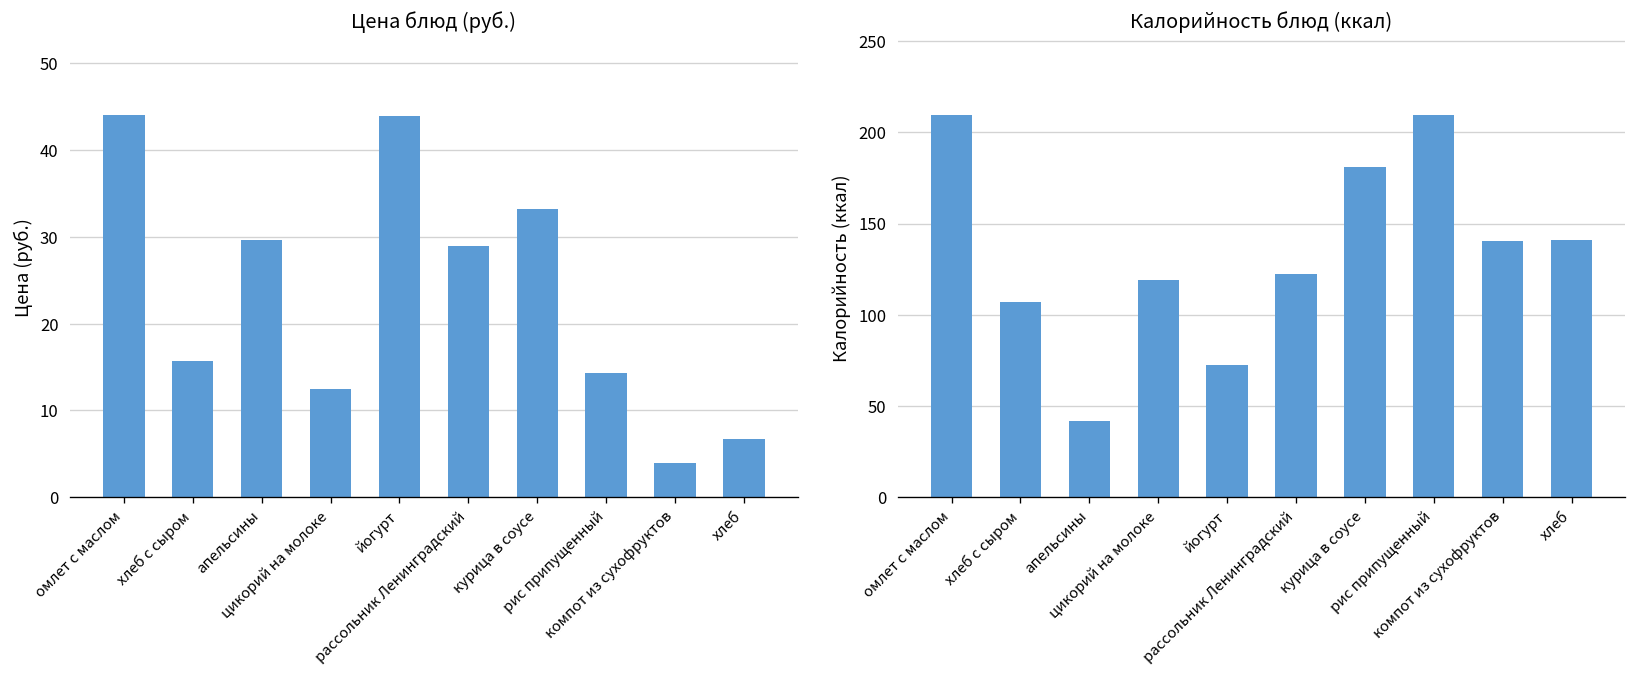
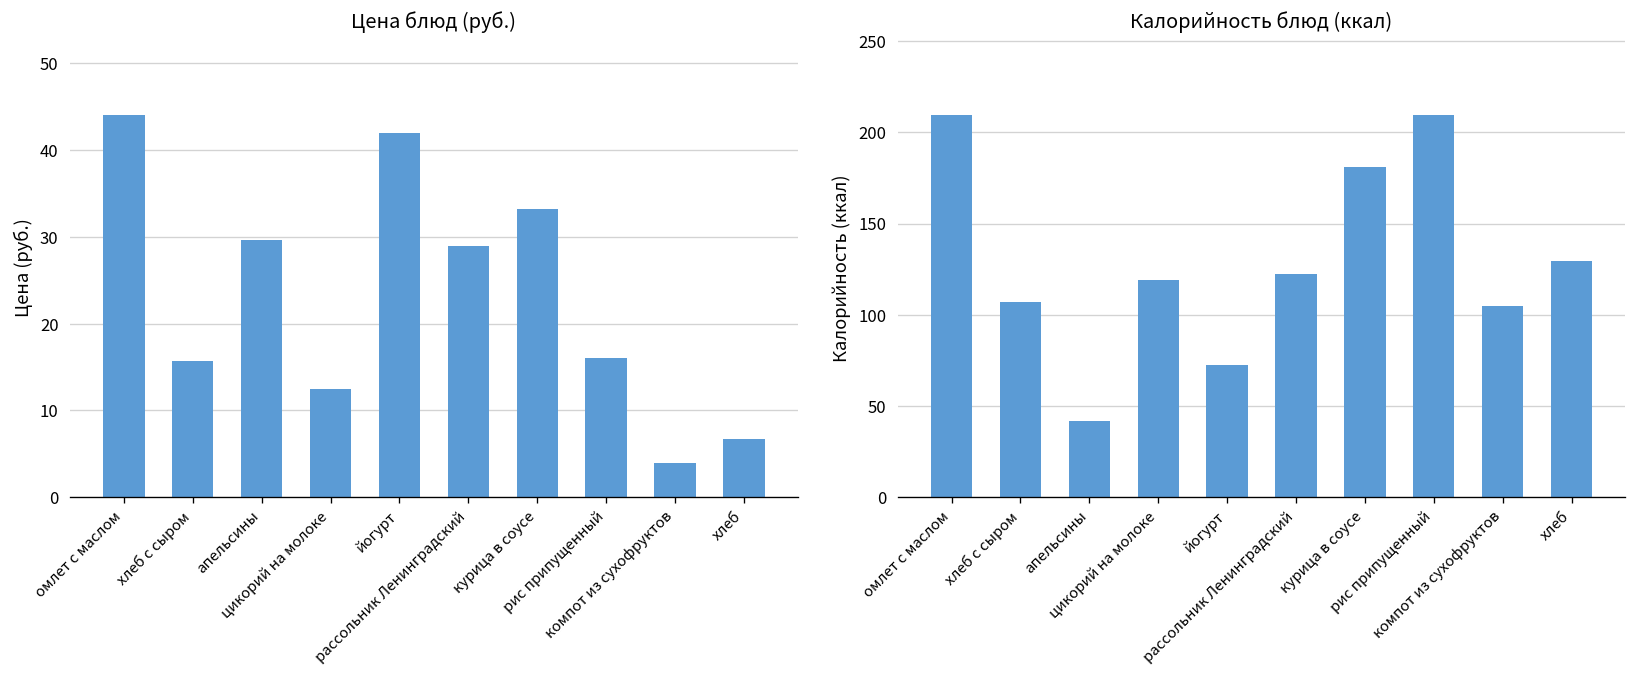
  {
    "Цена блюд (руб.)": {
      "омлет с маслом": 44,
      "хлеб с сыром": 16,
      "апельсины": 30,
      "цикорий на молоке": 12,
-     "йогурт": 44,
+     "йогурт": 42,
      "рассольник Ленинградский": 29,
      "курица в соусе": 33,
-     "рис припущенный": 14,
+     "рис припущенный": 16,
      "компот из сухофруктов": 4,
      "хлеб": 7
    },
    "Калорийность блюд (ккал)": {
      "омлет с маслом": 210,
      "хлеб с сыром": 107,
      "апельсины": 42,
      "цикорий на молоке": 119,
      "йогурт": 72,
      "рассольник Ленинградский": 123,
      "курица в соусе": 181,
      "рис припущенный": 210,
-     "компот из сухофруктов": 140,
-     "хлеб": 141
+     "компот из сухофруктов": 105,
+     "хлеб": 130
    }
  }
